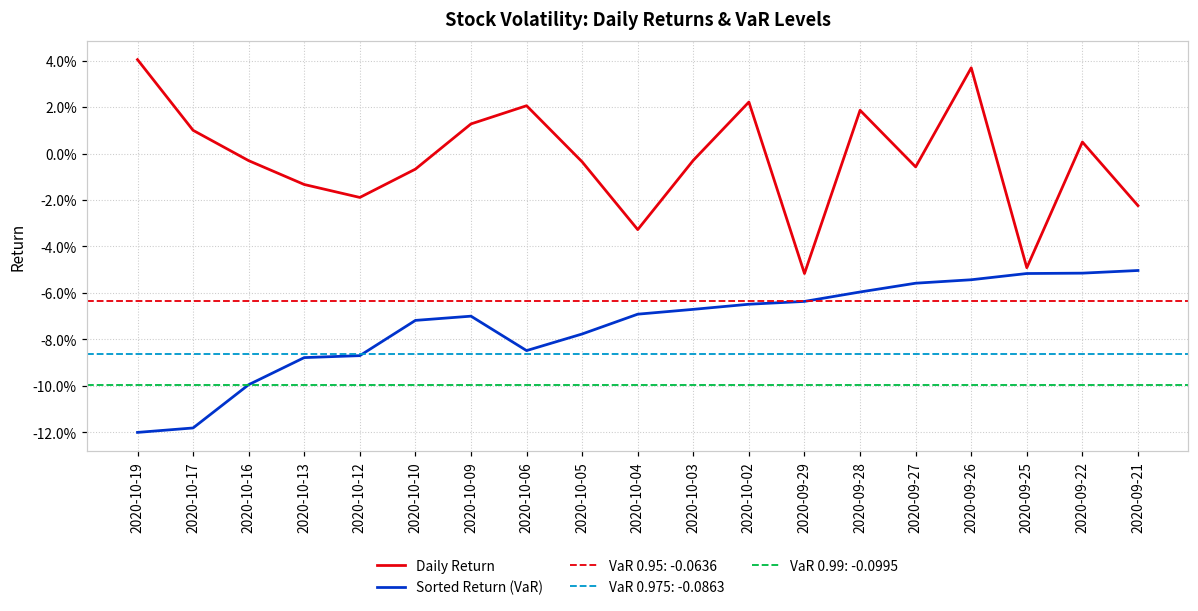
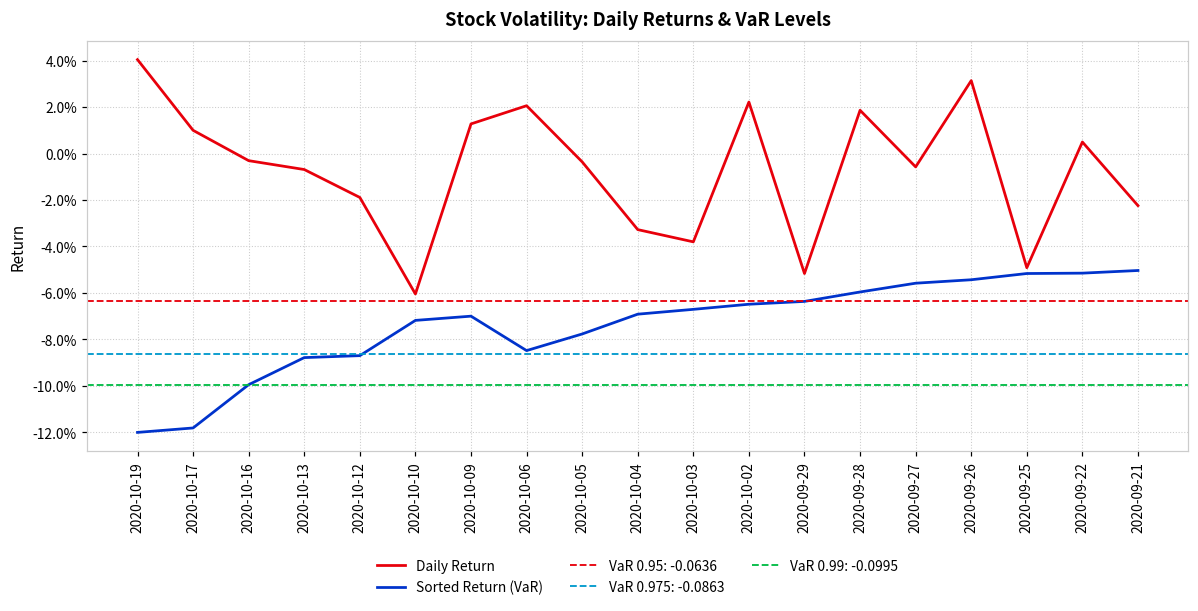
  {
    "Daily Return": {
      "2020-10-19": "4.0%",
      "2020-10-17": "1.0%",
      "2020-10-16": "-0.3%",
-     "2020-10-13": "-1.3%",
+     "2020-10-13": "-0.7%",
      "2020-10-12": "-1.9%",
-     "2020-10-10": "-0.7%",
+     "2020-10-10": "-6.0%",
      "2020-10-09": "1.3%",
      "2020-10-06": "2.1%",
      "2020-10-05": "-0.4%",
      "2020-10-04": "-3.3%",
-     "2020-10-03": "-0.3%",
+     "2020-10-03": "-3.8%",
      "2020-10-02": "2.2%",
      "2020-09-29": "-5.2%",
      "2020-09-28": "1.9%",
      "2020-09-27": "-0.6%",
-     "2020-09-26": "3.7%",
+     "2020-09-26": "3.1%",
      "2020-09-25": "-4.9%",
      "2020-09-22": "0.5%",
      "2020-09-21": "-2.2%"
    },
    "Sorted Return (VaR)": {
      "2020-10-19": "-12.0%",
      "2020-10-17": "-11.8%",
      "2020-10-16": "-9.9%",
      "2020-10-13": "-8.8%",
      "2020-10-12": "-8.7%",
      "2020-10-10": "-7.2%",
      "2020-10-09": "-7.0%",
      "2020-10-06": "-8.5%",
      "2020-10-05": "-7.8%",
      "2020-10-04": "-6.9%",
      "2020-10-03": "-6.7%",
      "2020-10-02": "-6.5%",
      "2020-09-29": "-6.4%",
      "2020-09-28": "-6.0%",
      "2020-09-27": "-5.6%",
      "2020-09-26": "-5.4%",
      "2020-09-25": "-5.2%",
      "2020-09-22": "-5.1%",
      "2020-09-21": "-5.0%"
    }
  }
